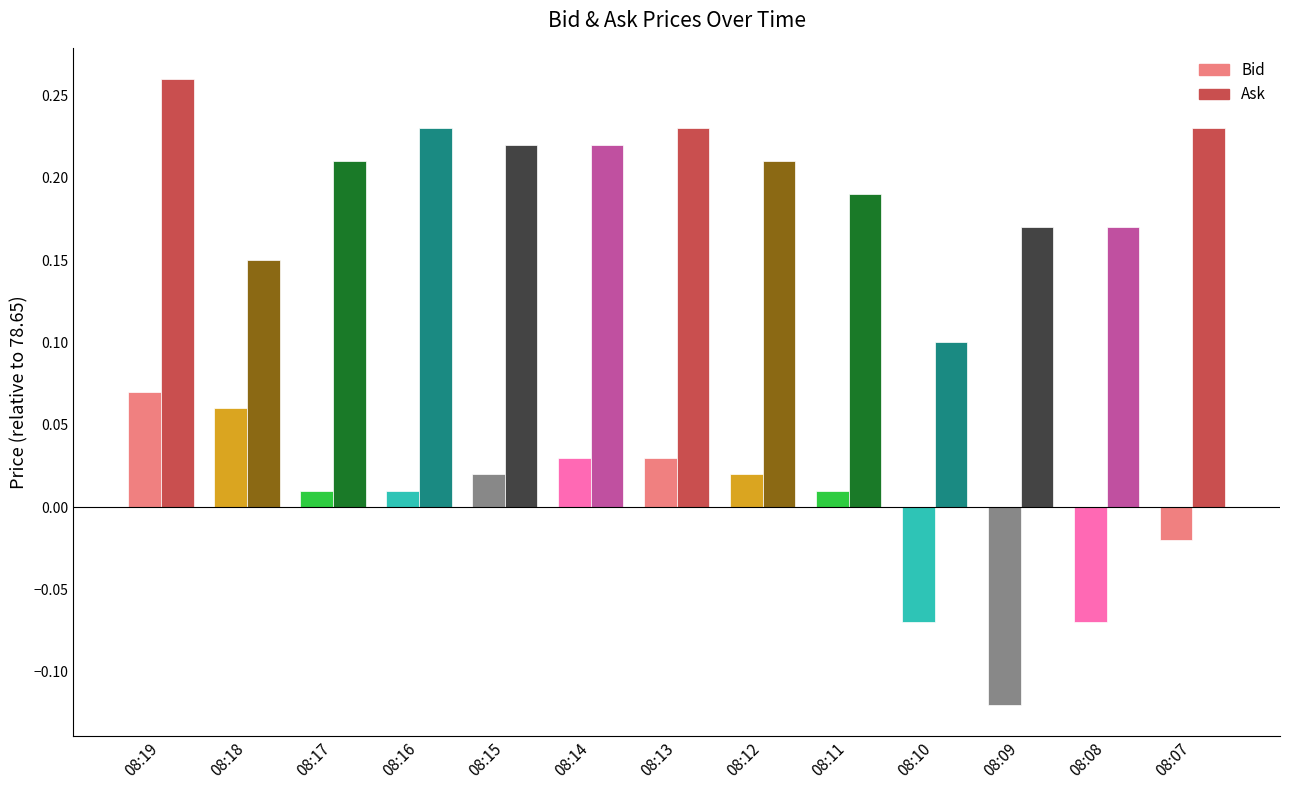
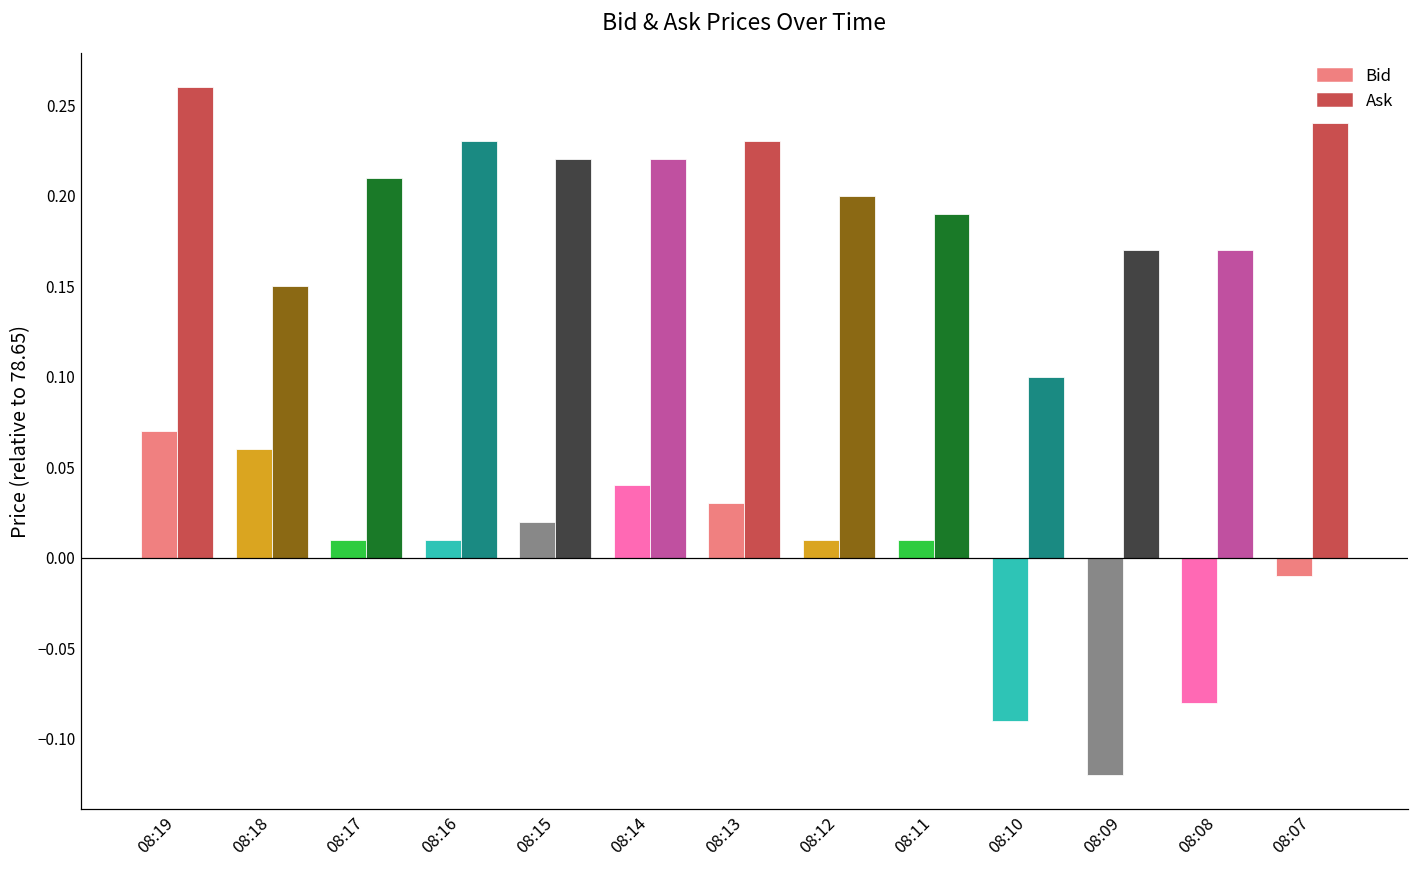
  {
    "Bid": {
      "08:19": 0.070,
      "08:18": 0.060,
      "08:17": 0.010,
      "08:16": 0.010,
      "08:15": 0.020,
-     "08:14": 0.030,
+     "08:14": 0.040,
      "08:13": 0.030,
-     "08:12": 0.020,
+     "08:12": 0.010,
      "08:11": 0.010,
-     "08:10": -0.070,
+     "08:10": -0.090,
      "08:09": -0.120,
-     "08:08": -0.070,
-     "08:07": -0.020
+     "08:08": -0.080,
+     "08:07": -0.010
    },
    "Ask": {
      "08:19": 0.260,
      "08:18": 0.150,
      "08:17": 0.210,
      "08:16": 0.230,
      "08:15": 0.220,
      "08:14": 0.220,
      "08:13": 0.230,
-     "08:12": 0.210,
+     "08:12": 0.200,
      "08:11": 0.190,
      "08:10": 0.100,
      "08:09": 0.170,
      "08:08": 0.170,
-     "08:07": 0.230
+     "08:07": 0.240
    }
  }
